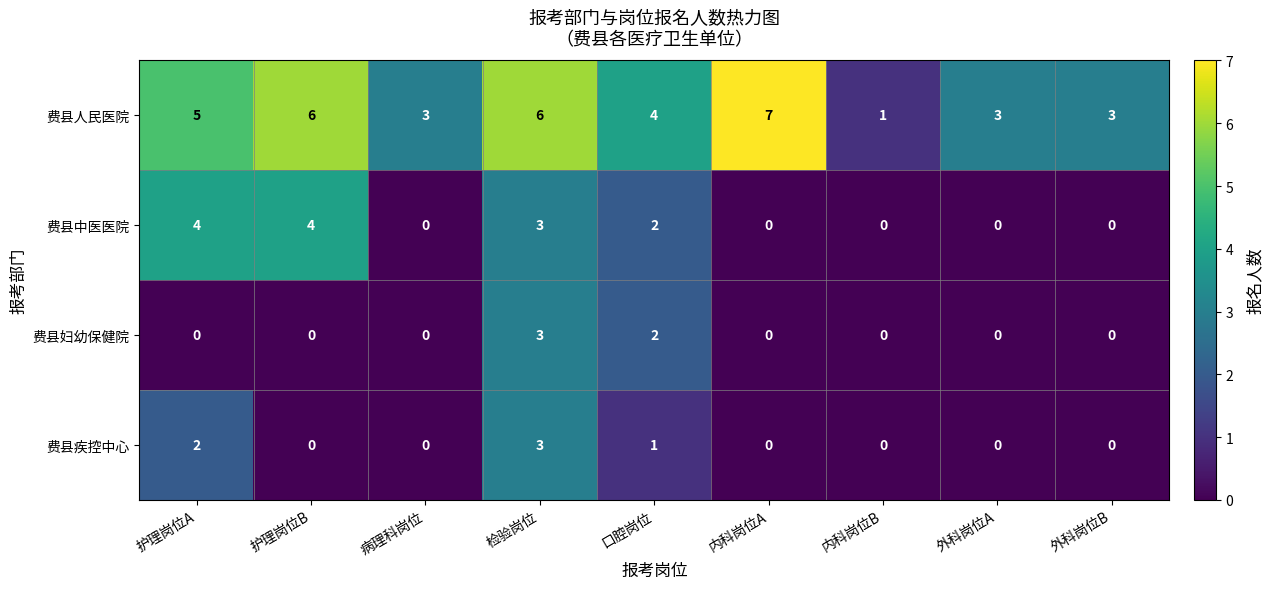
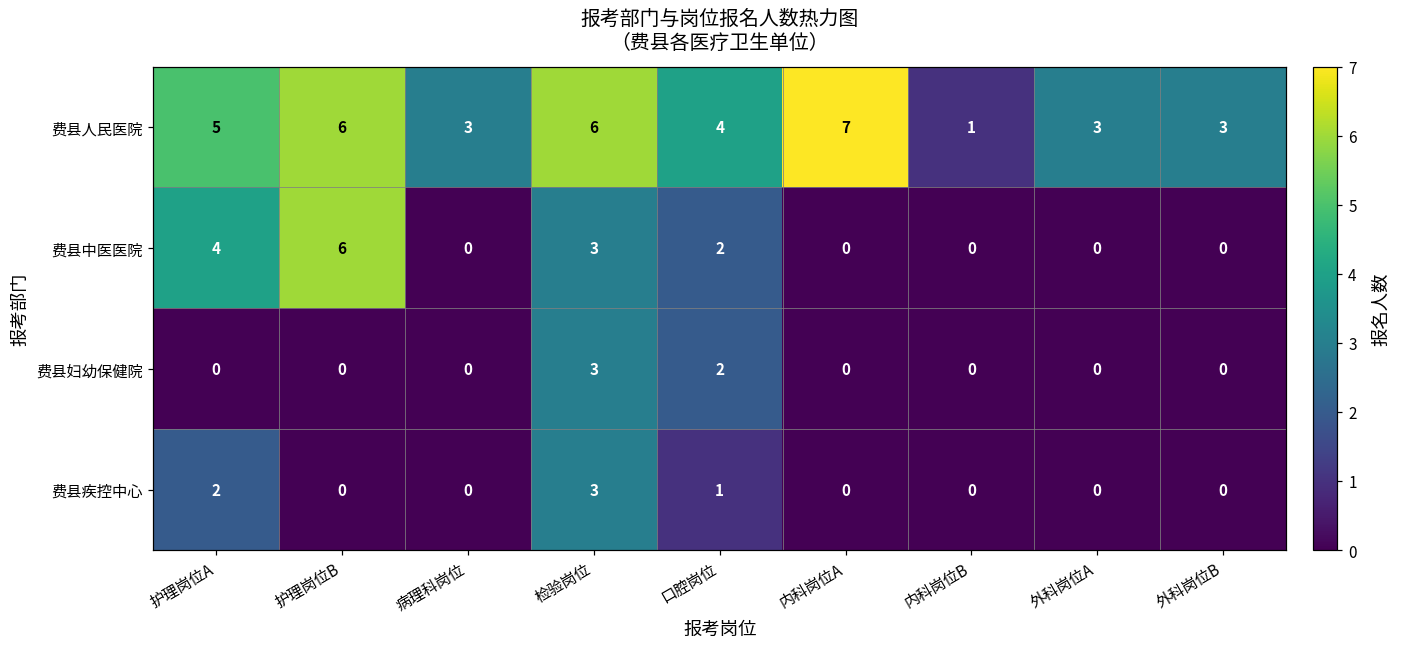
  {
    "费县人民医院": {
      "护理岗位A": 5,
      "护理岗位B": 6,
      "病理科岗位": 3,
      "检验岗位": 6,
      "口腔岗位": 4,
      "内科岗位A": 7,
      "内科岗位B": 1,
      "外科岗位A": 3,
      "外科岗位B": 3
    },
    "费县中医医院": {
      "护理岗位A": 4,
-     "护理岗位B": 4,
+     "护理岗位B": 6,
      "病理科岗位": 0,
      "检验岗位": 3,
      "口腔岗位": 2,
      "内科岗位A": 0,
      "内科岗位B": 0,
      "外科岗位A": 0,
      "外科岗位B": 0
    },
    "费县妇幼保健院": {
      "护理岗位A": 0,
      "护理岗位B": 0,
      "病理科岗位": 0,
      "检验岗位": 3,
      "口腔岗位": 2,
      "内科岗位A": 0,
      "内科岗位B": 0,
      "外科岗位A": 0,
      "外科岗位B": 0
    },
    "费县疾控中心": {
      "护理岗位A": 2,
      "护理岗位B": 0,
      "病理科岗位": 0,
      "检验岗位": 3,
      "口腔岗位": 1,
      "内科岗位A": 0,
      "内科岗位B": 0,
      "外科岗位A": 0,
      "外科岗位B": 0
    }
  }
